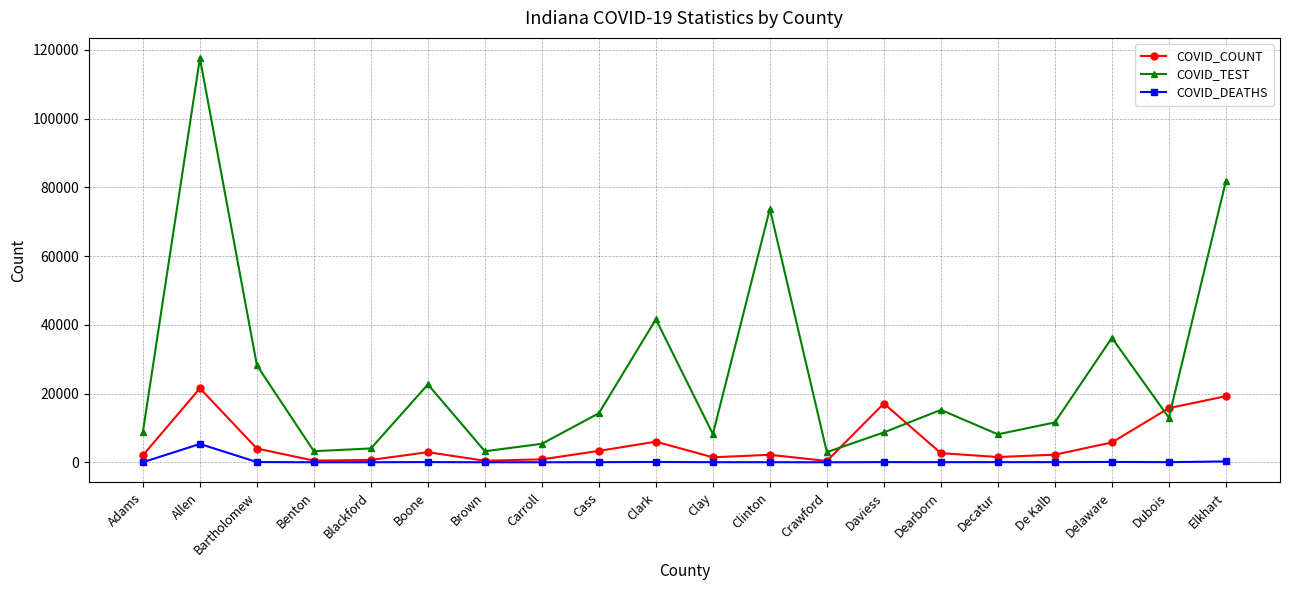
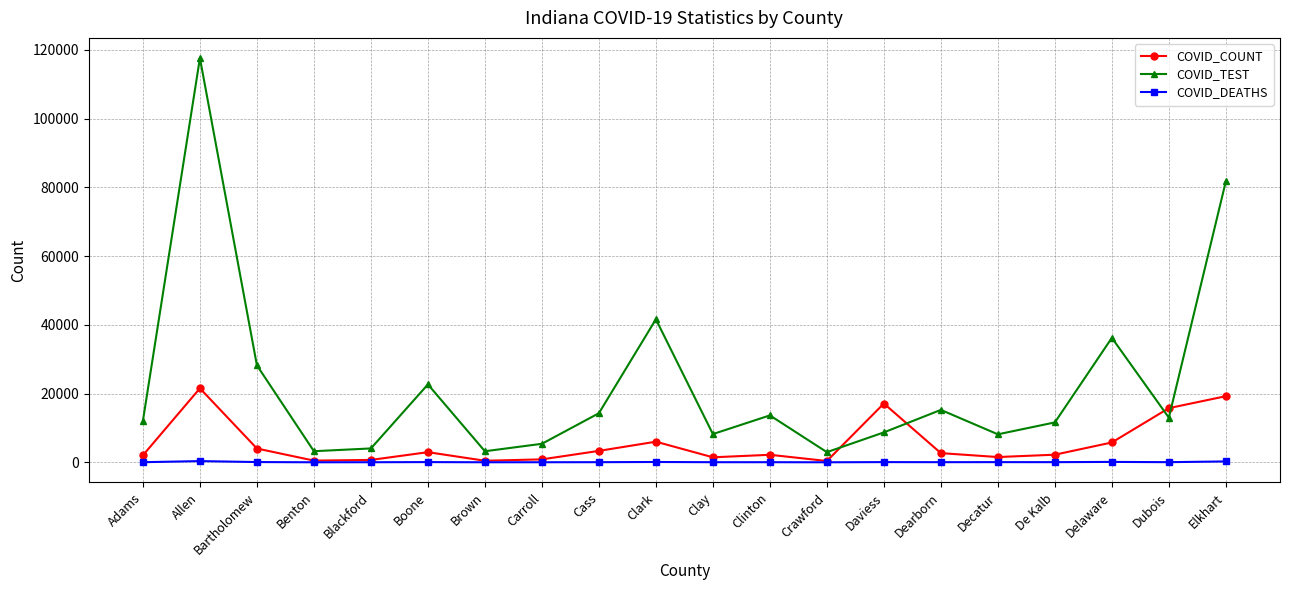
  {
    "COVID_COUNT": {
      "Adams": 2000,
      "Allen": 22000,
      "Bartholomew": 4000,
      "Boone": 3000,
      "Carroll": 1000,
      "Cass": 3000,
      "Clark": 6000,
      "Clay": 1000,
      "Clinton": 2000,
      "Daviess": 17000,
      "Dearborn": 3000,
      "Decatur": 2000,
      "De Kalb": 2000,
      "Delaware": 6000,
      "Dubois": 16000,
      "Elkhart": 19000
    },
    "COVID_TEST": {
-     "Adams": 9000,
+     "Adams": 12000,
      "Allen": 118000,
      "Bartholomew": 28000,
      "Benton": 3000,
      "Blackford": 4000,
      "Boone": 23000,
      "Brown": 3000,
      "Carroll": 5000,
      "Cass": 14000,
      "Clark": 42000,
      "Clay": 8000,
-     "Clinton": 74000,
+     "Clinton": 14000,
      "Crawford": 3000,
      "Daviess": 9000,
      "Dearborn": 15000,
      "Decatur": 8000,
      "De Kalb": 12000,
      "Delaware": 36000,
      "Dubois": 13000,
      "Elkhart": 82000
    },
    "COVID_DEATHS": {
      "Adams": 0,
-     "Allen": 5000,
+     "Allen": 0,
      "Bartholomew": 0,
      "Boone": 0,
      "Carroll": 0,
      "Cass": 0,
      "Clark": 0,
      "Clay": 0,
      "Clinton": 0,
      "Daviess": 0,
      "Dearborn": 0,
      "Decatur": 0,
      "De Kalb": 0,
      "Delaware": 0,
      "Dubois": 0,
      "Elkhart": 0
    }
  }
